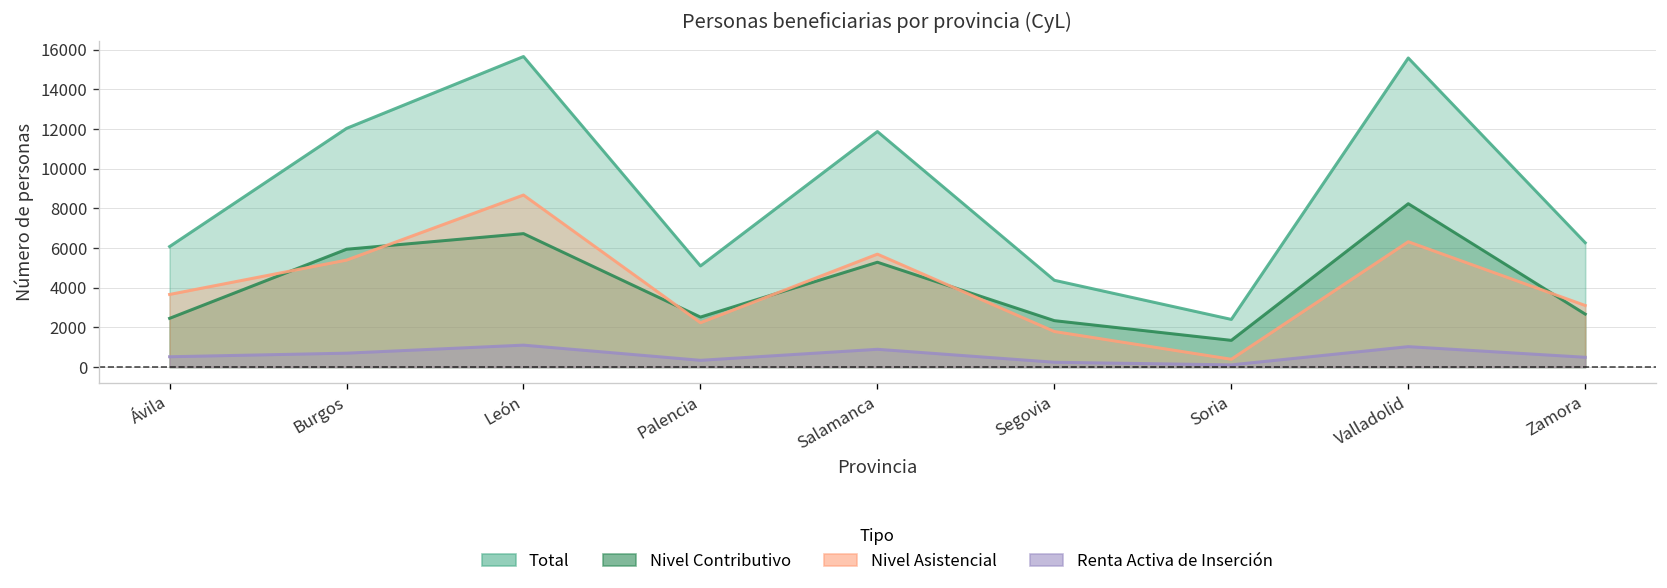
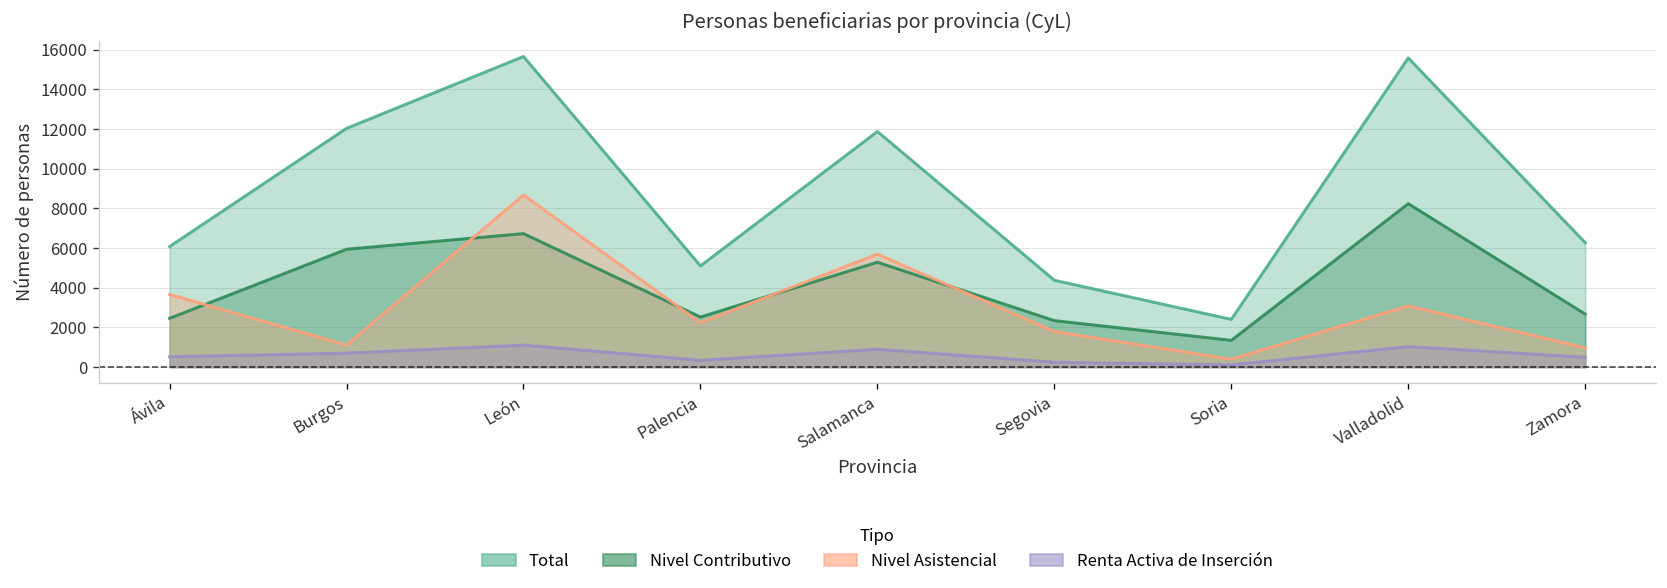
  {
    "Nivel Asistencial": {
      "Ávila": 3700,
-     "Burgos": 5400,
+     "Burgos": 1100,
      "León": 8700,
      "Palencia": 2200,
      "Salamanca": 5700,
      "Segovia": 1800,
      "Soria": 400,
-     "Valladolid": 6300,
-     "Zamora": 3100
+     "Valladolid": 3100,
+     "Zamora": 1000
    }
  }
